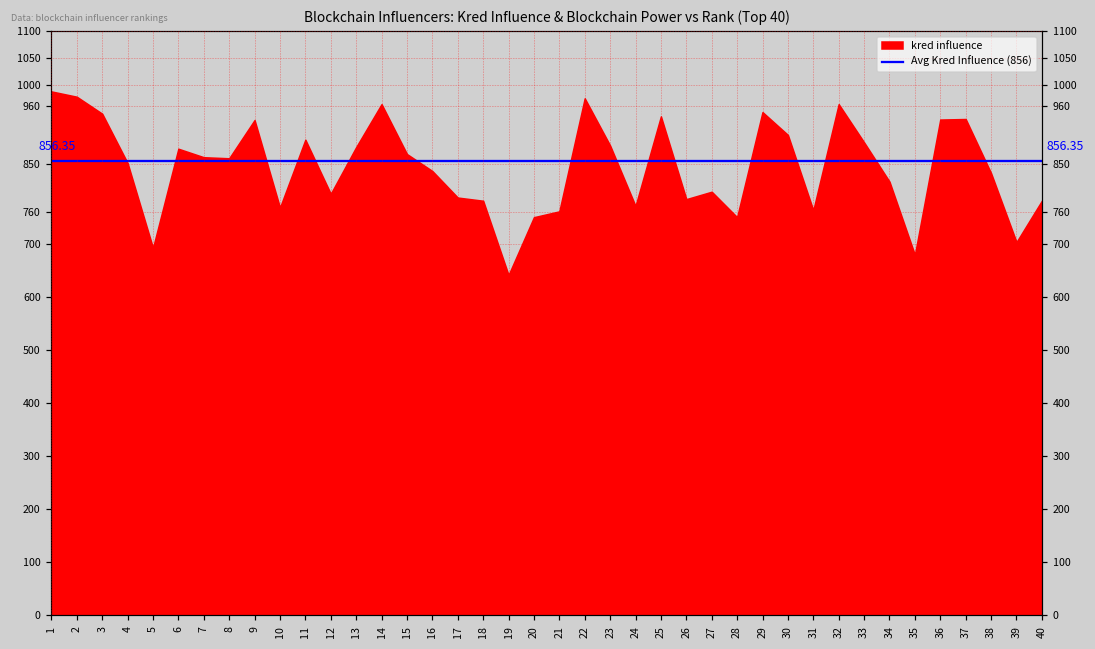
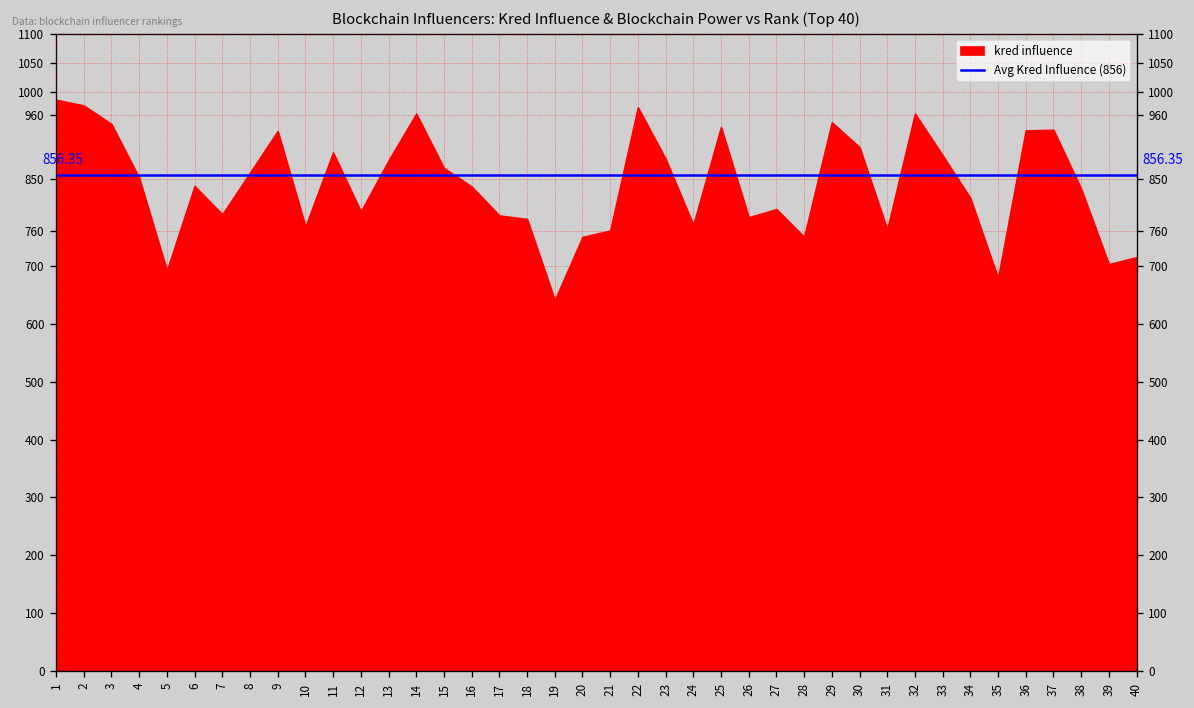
  {
    "1": 990,
    "2": 980,
    "3": 950,
    "4": 850,
    "5": 690,
-   "6": 880,
-   "7": 860,
+   "6": 840,
+   "7": 790,
    "8": 860,
    "9": 930,
    "10": 770,
    "11": 900,
    "12": 790,
    "13": 880,
    "14": 960,
    "15": 870,
    "16": 840,
    "17": 790,
    "18": 780,
    "19": 640,
    "20": 750,
    "21": 760,
    "22": 970,
    "23": 890,
    "24": 770,
    "25": 940,
    "26": 780,
    "27": 800,
    "28": 750,
    "29": 950,
    "30": 910,
    "31": 760,
    "32": 960,
    "33": 890,
    "34": 820,
    "35": 680,
    "36": 930,
    "37": 940,
    "38": 830,
    "39": 700,
-   "40": 780
+   "40": 720
  }
